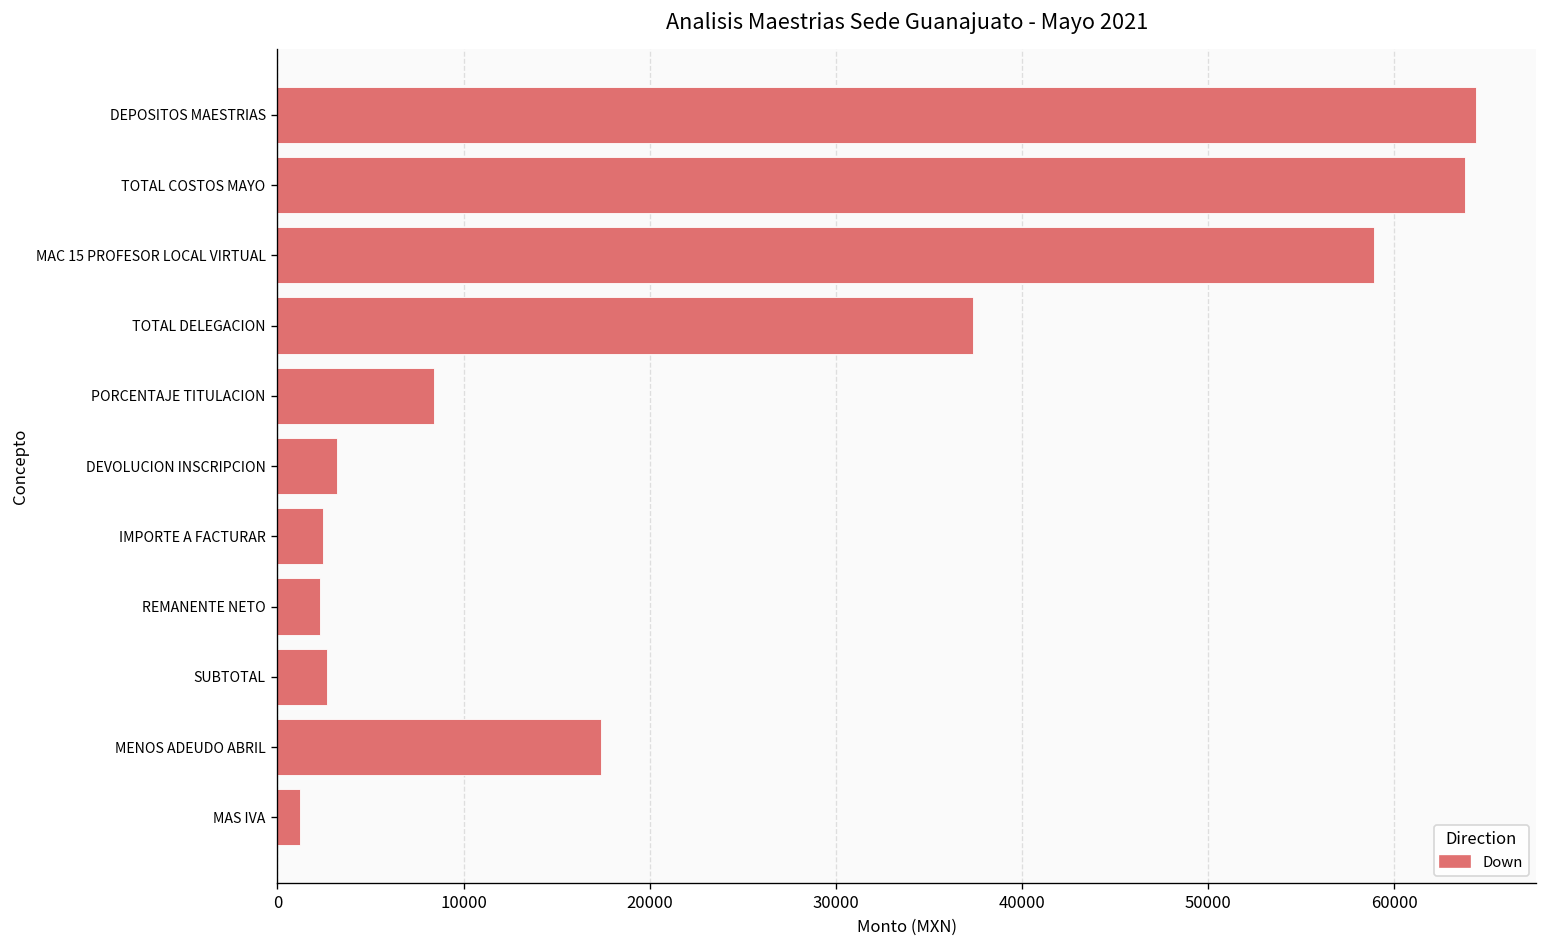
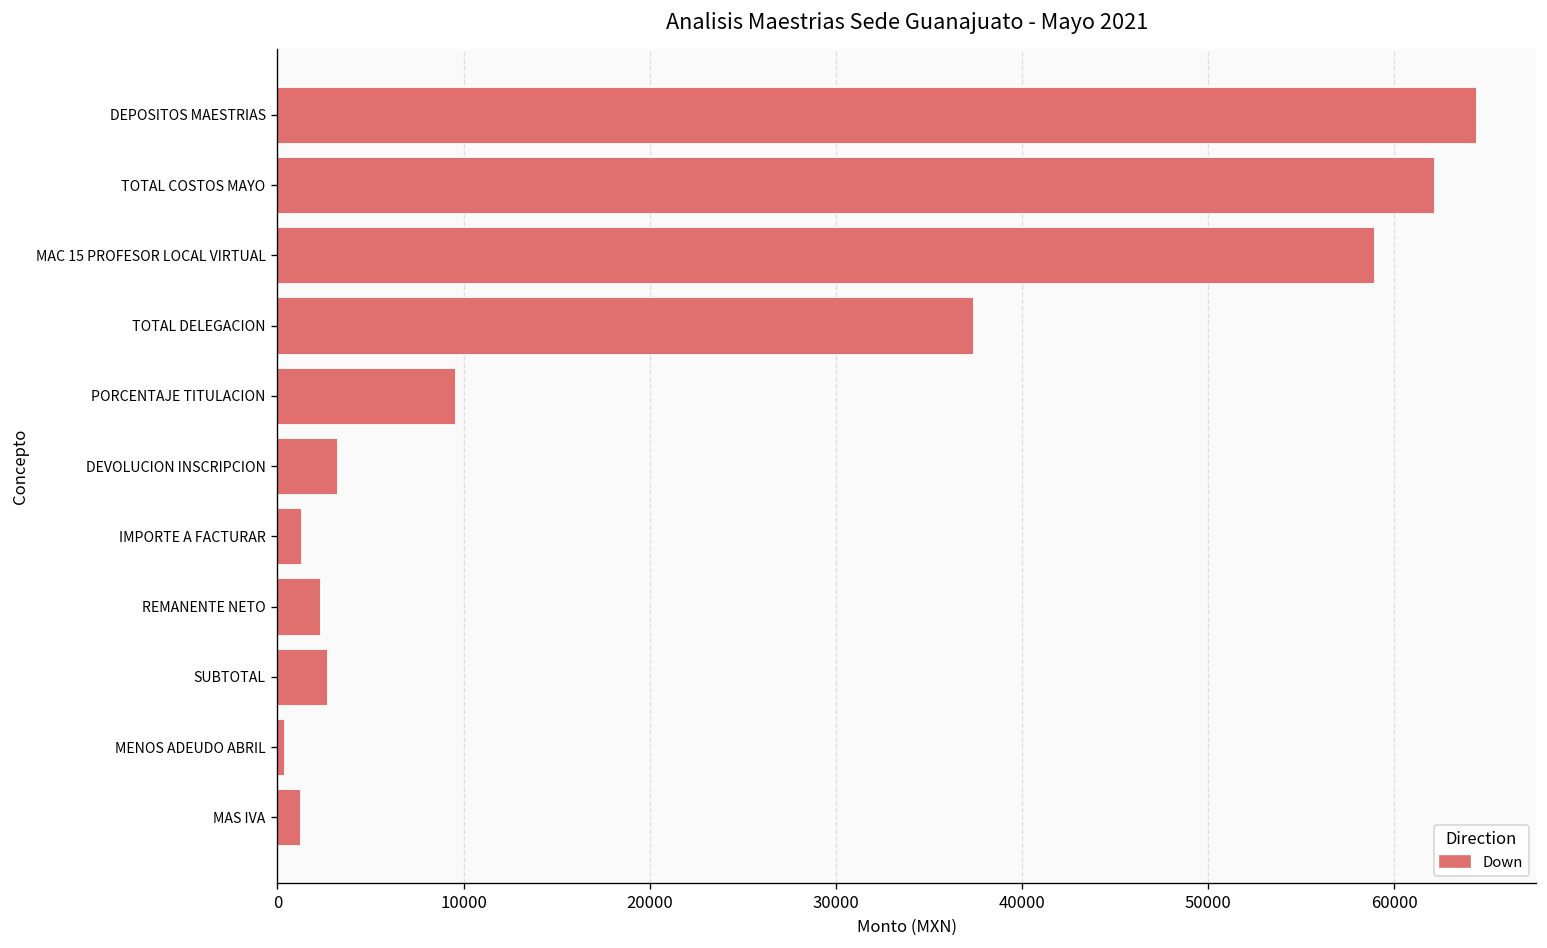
  {
    "DEPOSITOS MAESTRIAS": 64400,
-   "TOTAL COSTOS MAYO": 63800,
+   "TOTAL COSTOS MAYO": 62100,
    "MAC 15 PROFESOR LOCAL VIRTUAL": 58900,
    "TOTAL DELEGACION": 37400,
-   "PORCENTAJE TITULACION": 8400,
+   "PORCENTAJE TITULACION": 9500,
    "DEVOLUCION INSCRIPCION": 3200,
-   "IMPORTE A FACTURAR": 2400,
+   "IMPORTE A FACTURAR": 1300,
    "REMANENTE NETO": 2300,
    "SUBTOTAL": 2700,
-   "MENOS ADEUDO ABRIL": 17400,
+   "MENOS ADEUDO ABRIL": 400,
    "MAS IVA": 1200
  }
